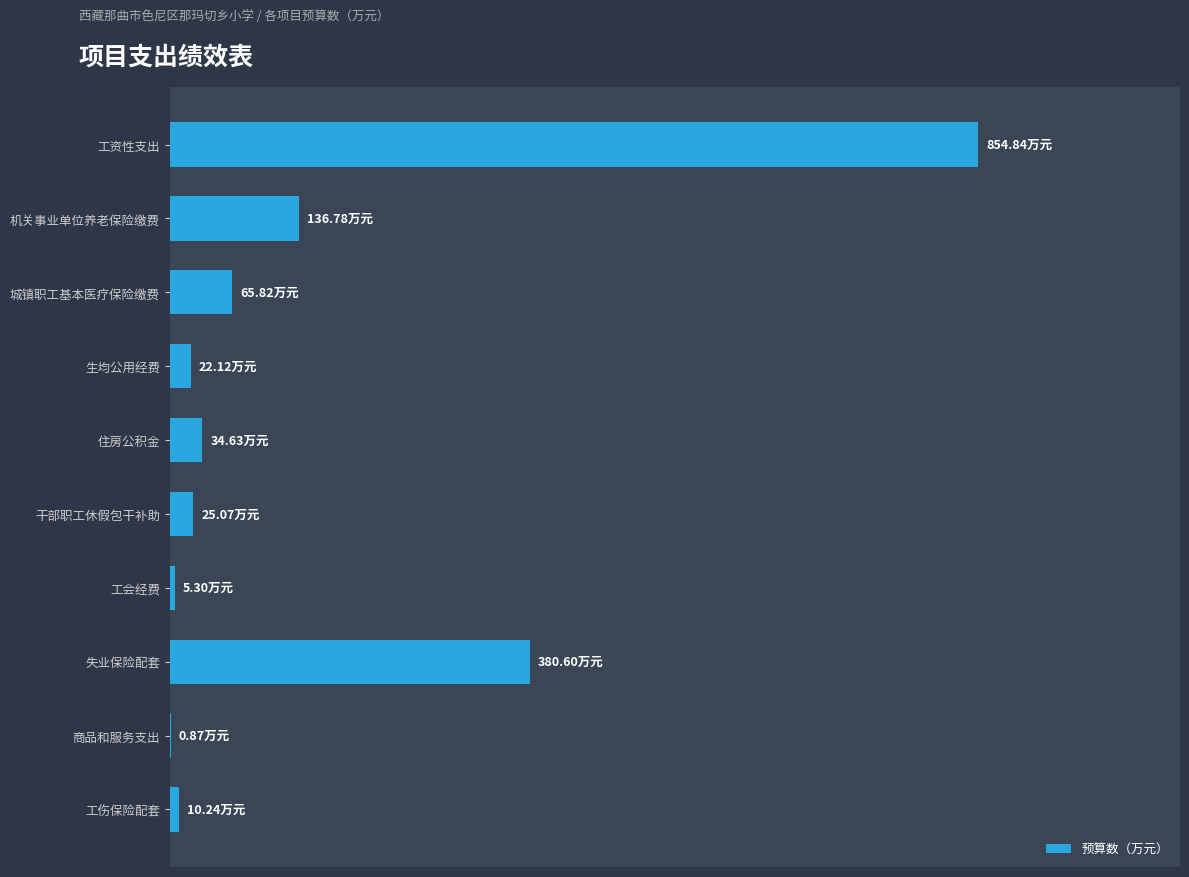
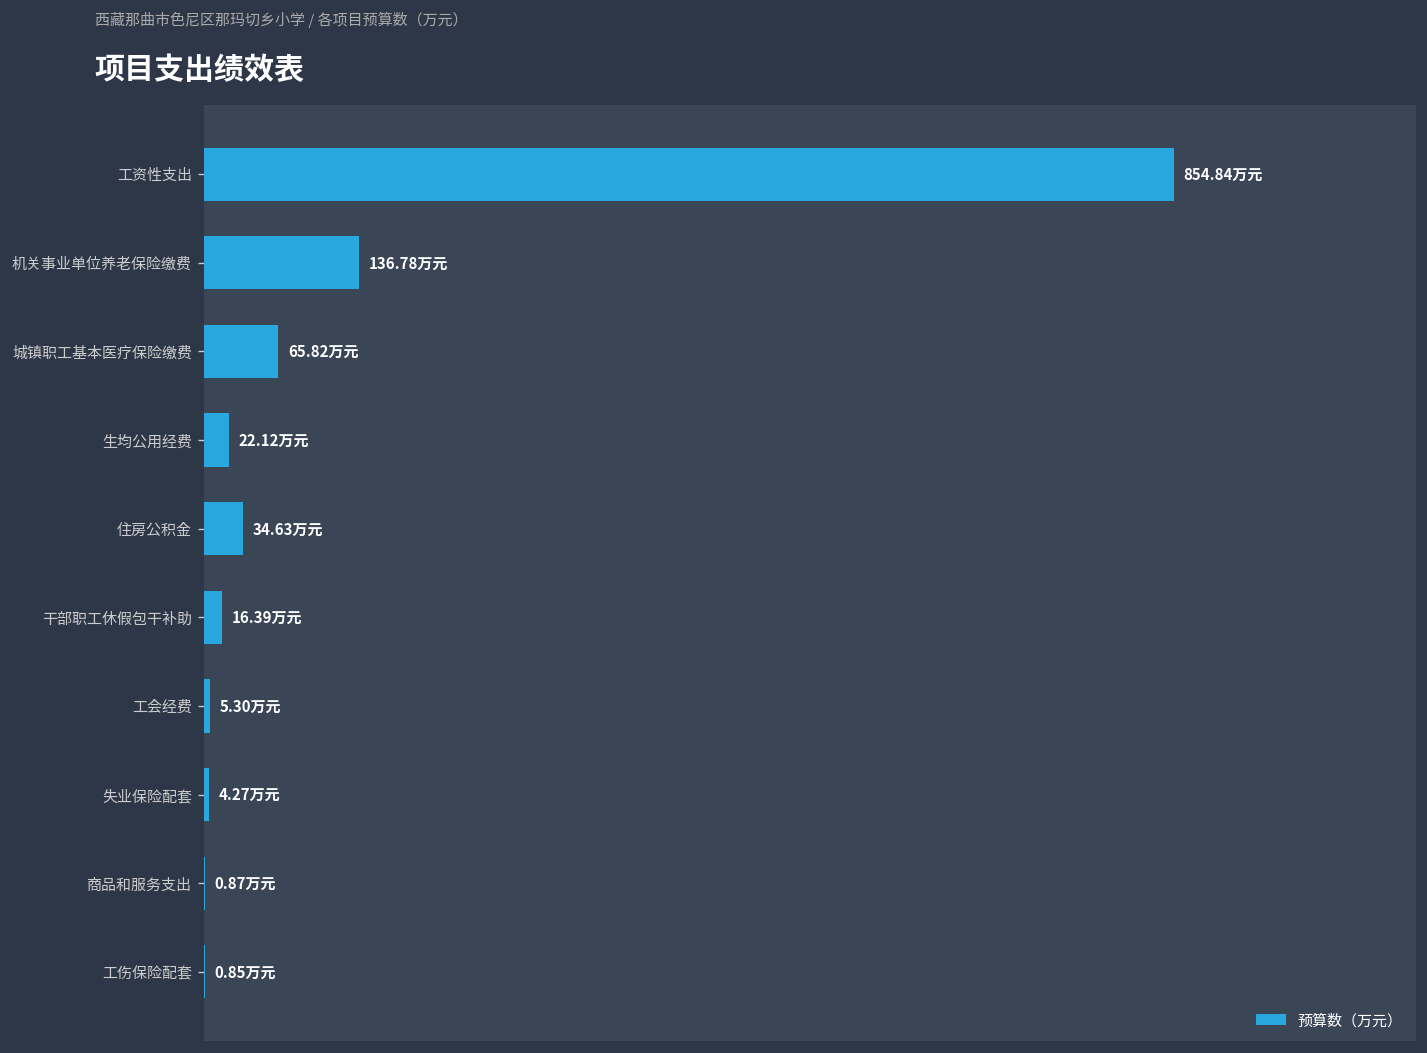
  {
    "工资性支出": 854.84,
    "机关事业单位养老保险缴费": 136.78,
    "城镇职工基本医疗保险缴费": 65.82,
    "生均公用经费": 22.12,
    "住房公积金": 34.63,
-   "干部职工休假包干补助": 25.07,
+   "干部职工休假包干补助": 16.39,
    "工会经费": 5.30,
-   "失业保险配套": 380.60,
+   "失业保险配套": 4.27,
    "商品和服务支出": 0.87,
-   "工伤保险配套": 10.24
+   "工伤保险配套": 0.85
  }
